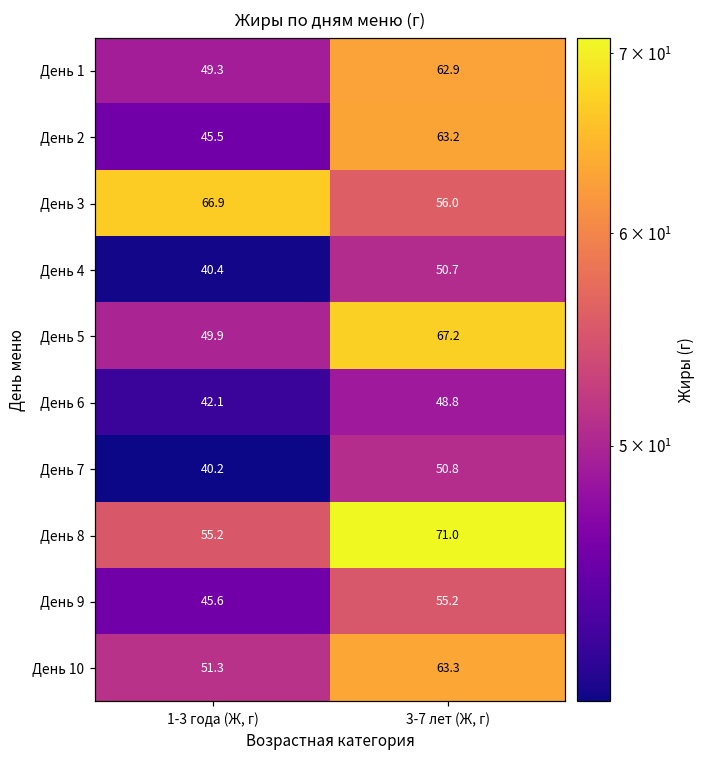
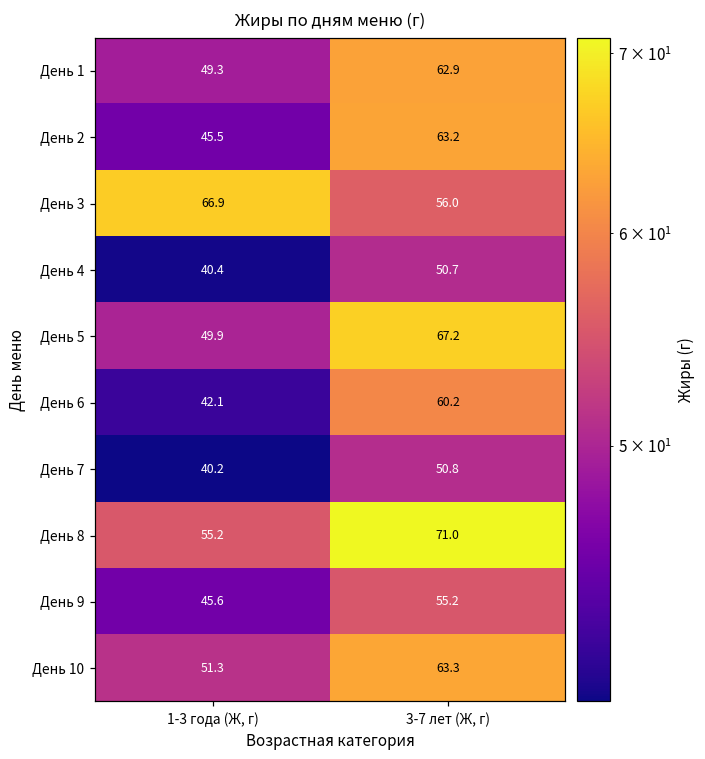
  {
    "День 1": {
      "1-3 года (Ж, г)": 49.3,
      "3-7 лет (Ж, г)": 62.9
    },
    "День 2": {
      "1-3 года (Ж, г)": 45.5,
      "3-7 лет (Ж, г)": 63.2
    },
    "День 3": {
      "1-3 года (Ж, г)": 66.9,
      "3-7 лет (Ж, г)": 56.0
    },
    "День 4": {
      "1-3 года (Ж, г)": 40.4,
      "3-7 лет (Ж, г)": 50.7
    },
    "День 5": {
      "1-3 года (Ж, г)": 49.9,
      "3-7 лет (Ж, г)": 67.2
    },
    "День 6": {
      "1-3 года (Ж, г)": 42.1,
-     "3-7 лет (Ж, г)": 48.8
+     "3-7 лет (Ж, г)": 60.2
    },
    "День 7": {
      "1-3 года (Ж, г)": 40.2,
      "3-7 лет (Ж, г)": 50.8
    },
    "День 8": {
      "1-3 года (Ж, г)": 55.2,
      "3-7 лет (Ж, г)": 71.0
    },
    "День 9": {
      "1-3 года (Ж, г)": 45.6,
      "3-7 лет (Ж, г)": 55.2
    },
    "День 10": {
      "1-3 года (Ж, г)": 51.3,
      "3-7 лет (Ж, г)": 63.3
    }
  }
